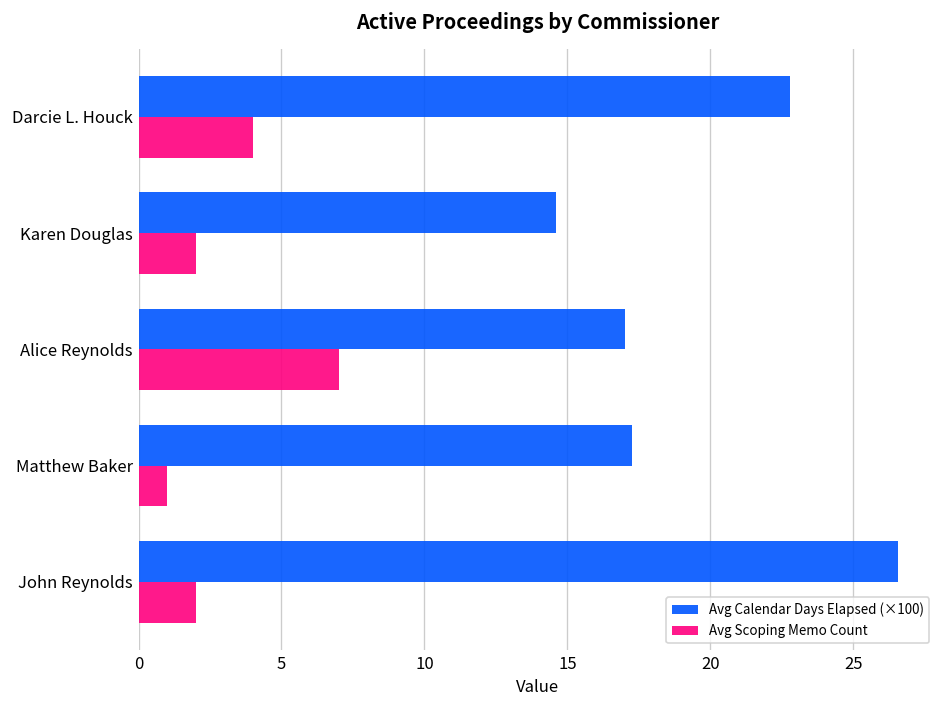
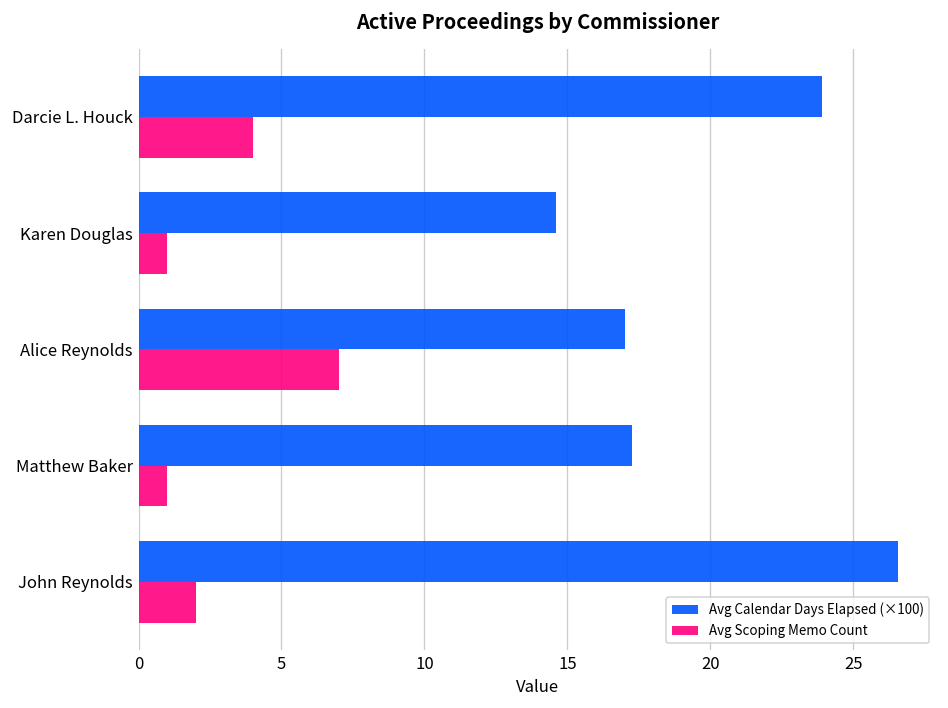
  {
    "Avg Calendar Days Elapsed (×100)": {
-     "Darcie L. Houck": 22.8,
+     "Darcie L. Houck": 23.9,
      "Karen Douglas": 14.6,
      "Alice Reynolds": 17.0,
      "Matthew Baker": 17.3,
      "John Reynolds": 26.6
    },
    "Avg Scoping Memo Count": {
      "Darcie L. Houck": 4,
-     "Karen Douglas": 2,
+     "Karen Douglas": 1,
      "Alice Reynolds": 7,
      "Matthew Baker": 1,
      "John Reynolds": 2
    }
  }
